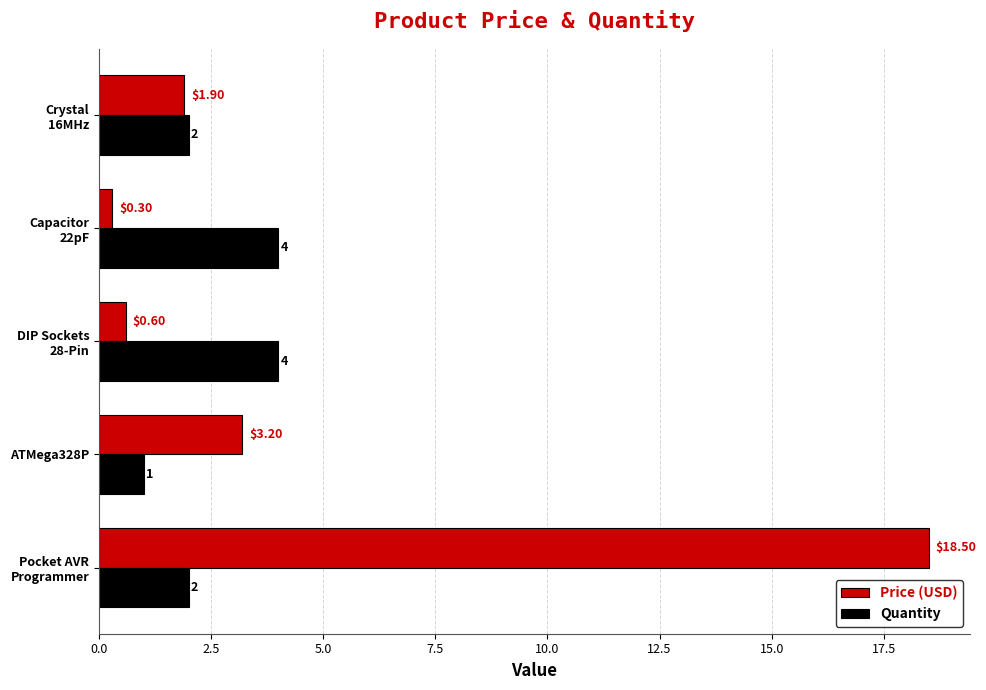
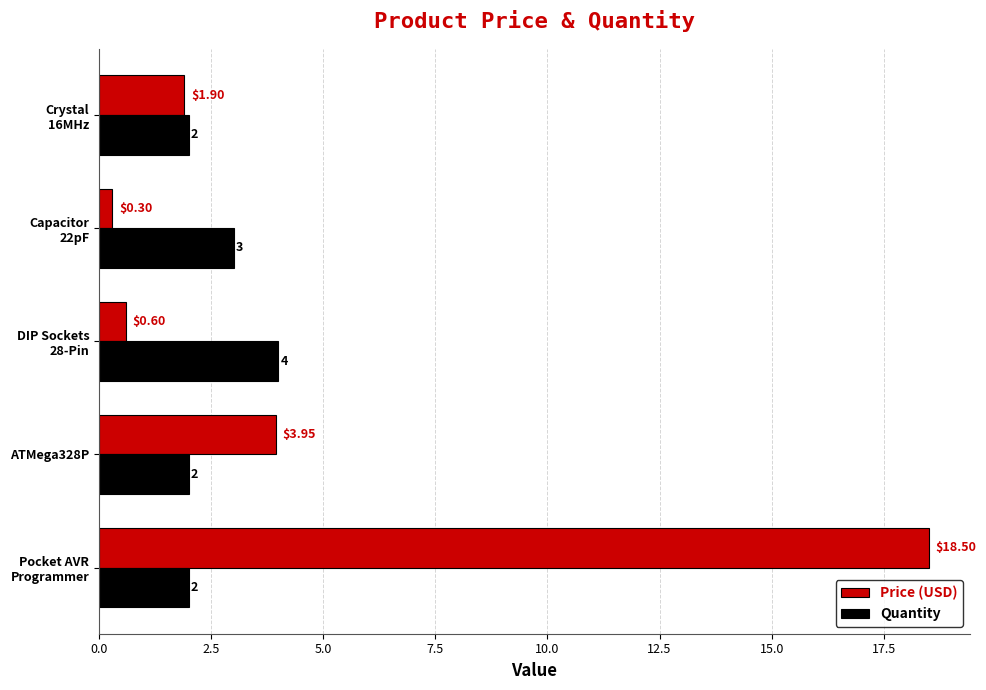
  {
    "Price (USD)": {
      "Crystal 16MHz": "$1.90",
      "Capacitor 22pF": "$0.30",
      "DIP Sockets 28-Pin": "$0.60",
-     "ATMega328P": "$3.20",
+     "ATMega328P": "$3.95",
      "Pocket AVR Programmer": "$18.50"
    },
    "Quantity": {
      "Crystal 16MHz": "2",
-     "Capacitor 22pF": "4",
+     "Capacitor 22pF": "3",
      "DIP Sockets 28-Pin": "4",
-     "ATMega328P": "1",
+     "ATMega328P": "2",
      "Pocket AVR Programmer": "2"
    }
  }
